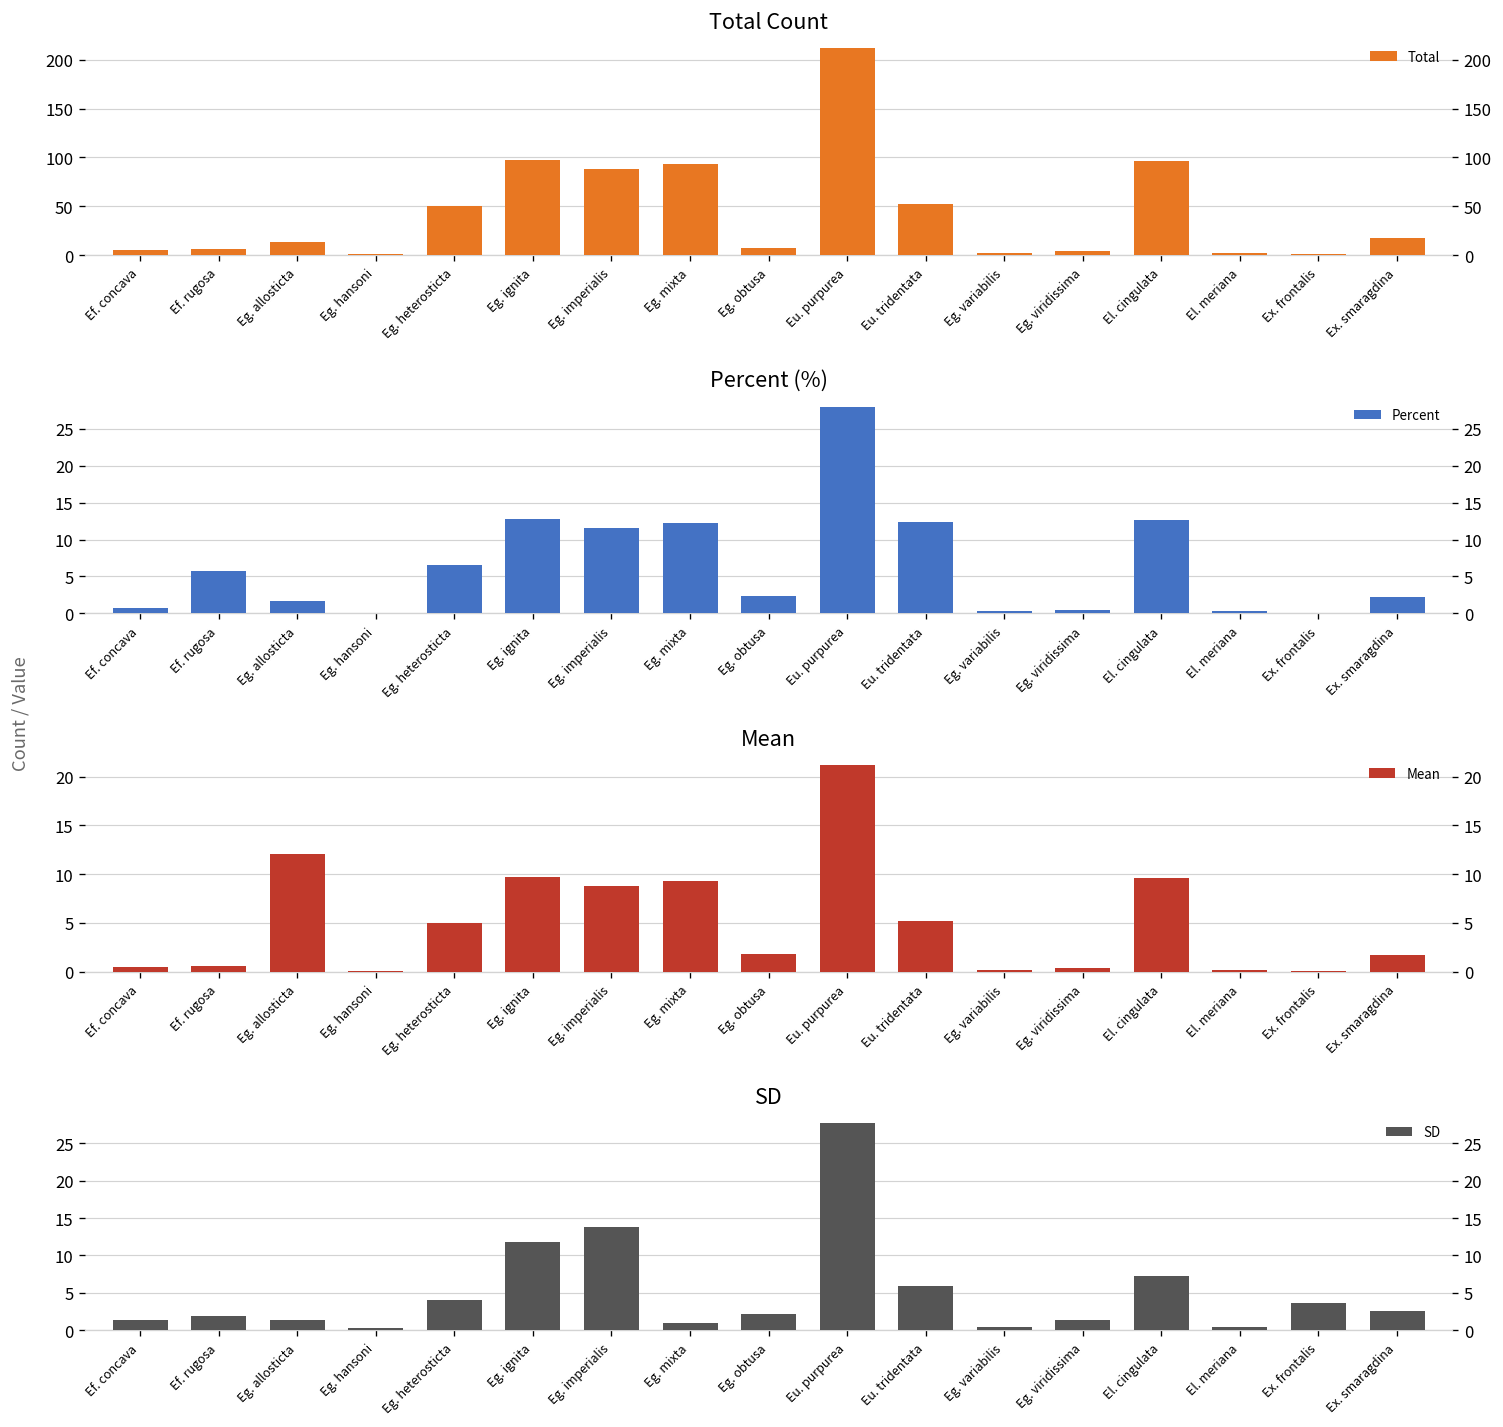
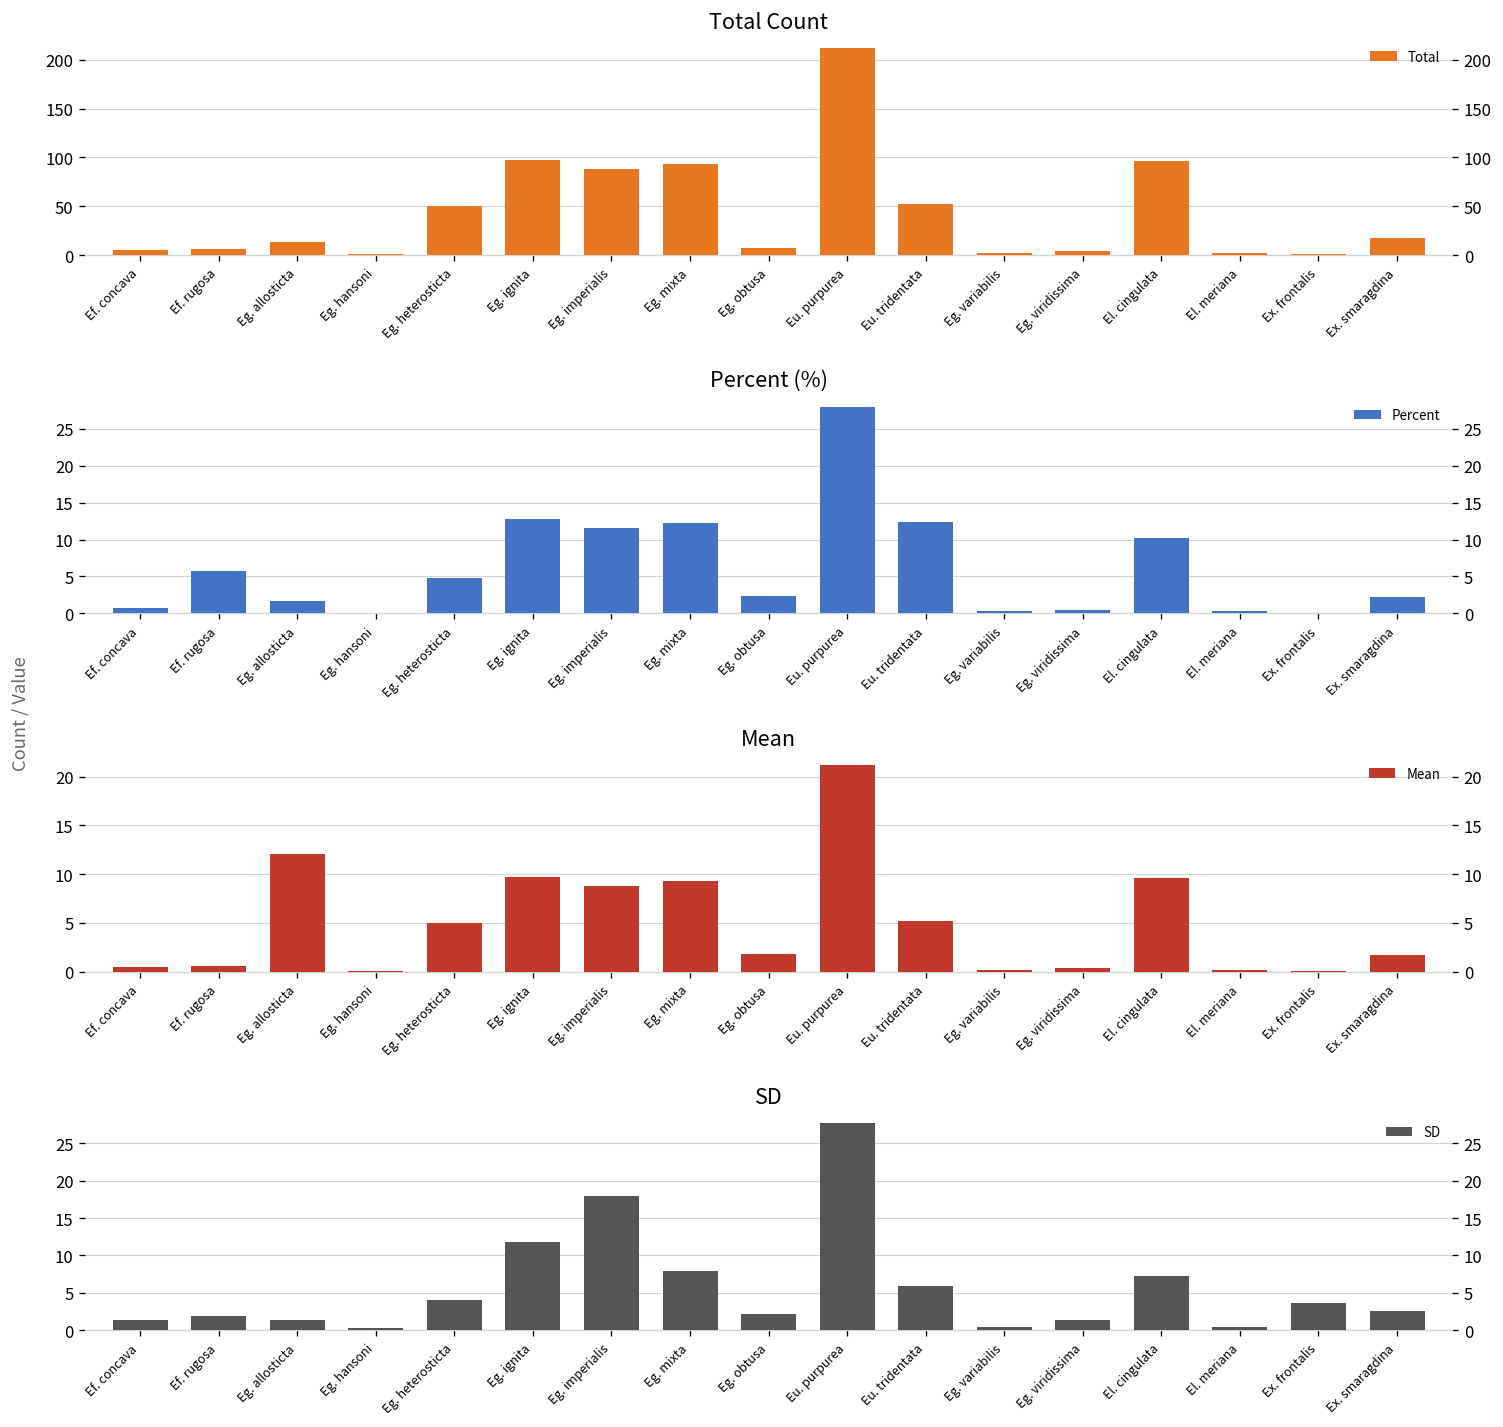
  {
    "Total Count": {
      "Ef. concava": 10,
      "Ef. rugosa": 10,
      "Eg. allosticta": 10,
      "Eg. heterosticta": 50,
      "Eg. ignita": 100,
      "Eg. imperialis": 90,
      "Eg. mixta": 90,
      "Eg. obtusa": 10,
      "Eu. purpurea": 210,
      "Eu. tridentata": 50,
      "Eg. viridissima": 0,
      "El. cingulata": 100,
      "Ex. smaragdina": 20
    },
    "Percent (%)": {
      "Ef. concava": 1,
      "Ef. rugosa": 6,
      "Eg. allosticta": 2,
-     "Eg. heterosticta": 7,
+     "Eg. heterosticta": 5,
      "Eg. ignita": 13,
      "Eg. imperialis": 12,
      "Eg. mixta": 12,
      "Eg. obtusa": 2,
      "Eu. purpurea": 28,
      "Eu. tridentata": 12,
      "Eg. viridissima": 1,
-     "El. cingulata": 13,
+     "El. cingulata": 10,
      "Ex. smaragdina": 2
    },
    "Mean": {
      "Ef. concava": 1,
      "Ef. rugosa": 1,
      "Eg. allosticta": 12,
      "Eg. heterosticta": 5,
      "Eg. ignita": 10,
      "Eg. imperialis": 9,
      "Eg. mixta": 9,
      "Eg. obtusa": 2,
      "Eu. purpurea": 21,
      "Eu. tridentata": 5,
      "Eg. viridissima": 0,
      "El. cingulata": 10,
      "Ex. smaragdina": 2
    },
    "SD": {
      "Ef. concava": 1,
      "Ef. rugosa": 2,
      "Eg. allosticta": 1,
      "Eg. heterosticta": 4,
      "Eg. ignita": 12,
-     "Eg. imperialis": 14,
-     "Eg. mixta": 1,
+     "Eg. imperialis": 18,
+     "Eg. mixta": 8,
      "Eg. obtusa": 2,
      "Eu. purpurea": 28,
      "Eu. tridentata": 6,
      "Eg. viridissima": 1,
      "El. cingulata": 7,
      "Ex. frontalis": 4,
      "Ex. smaragdina": 3
    }
  }
